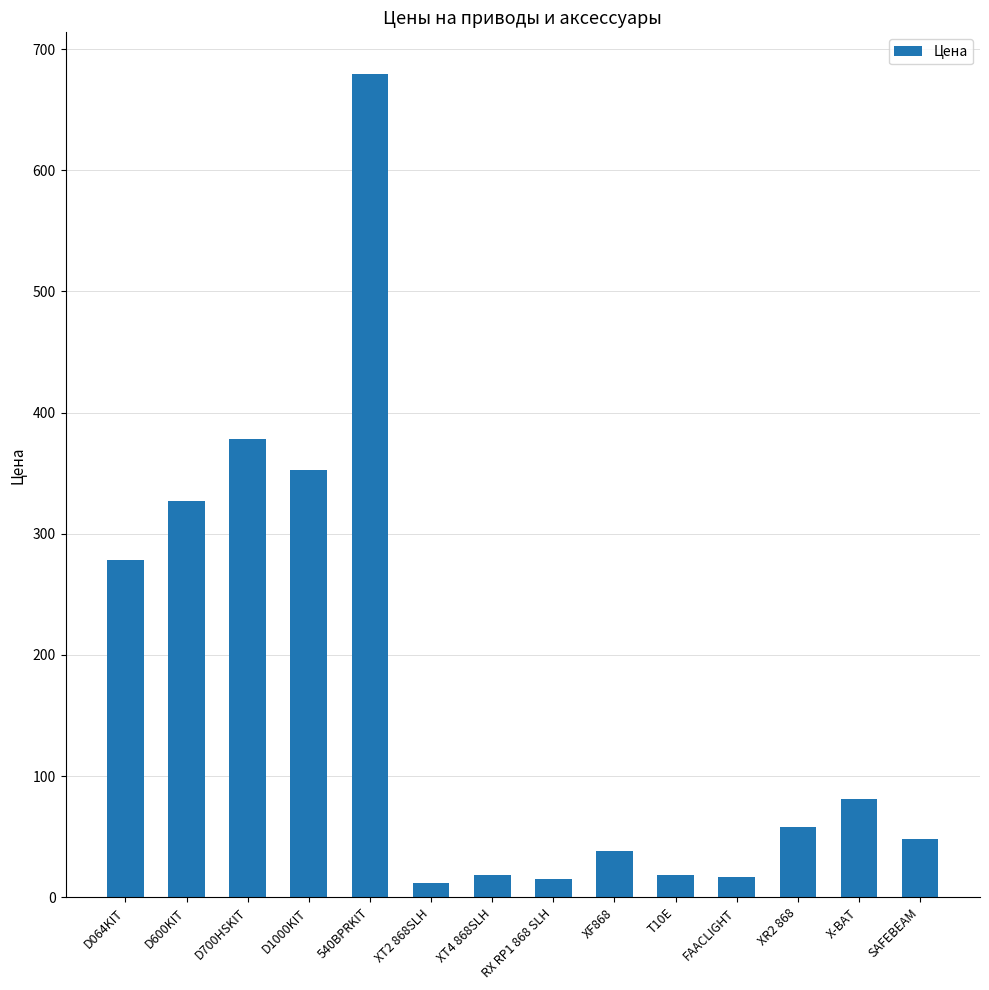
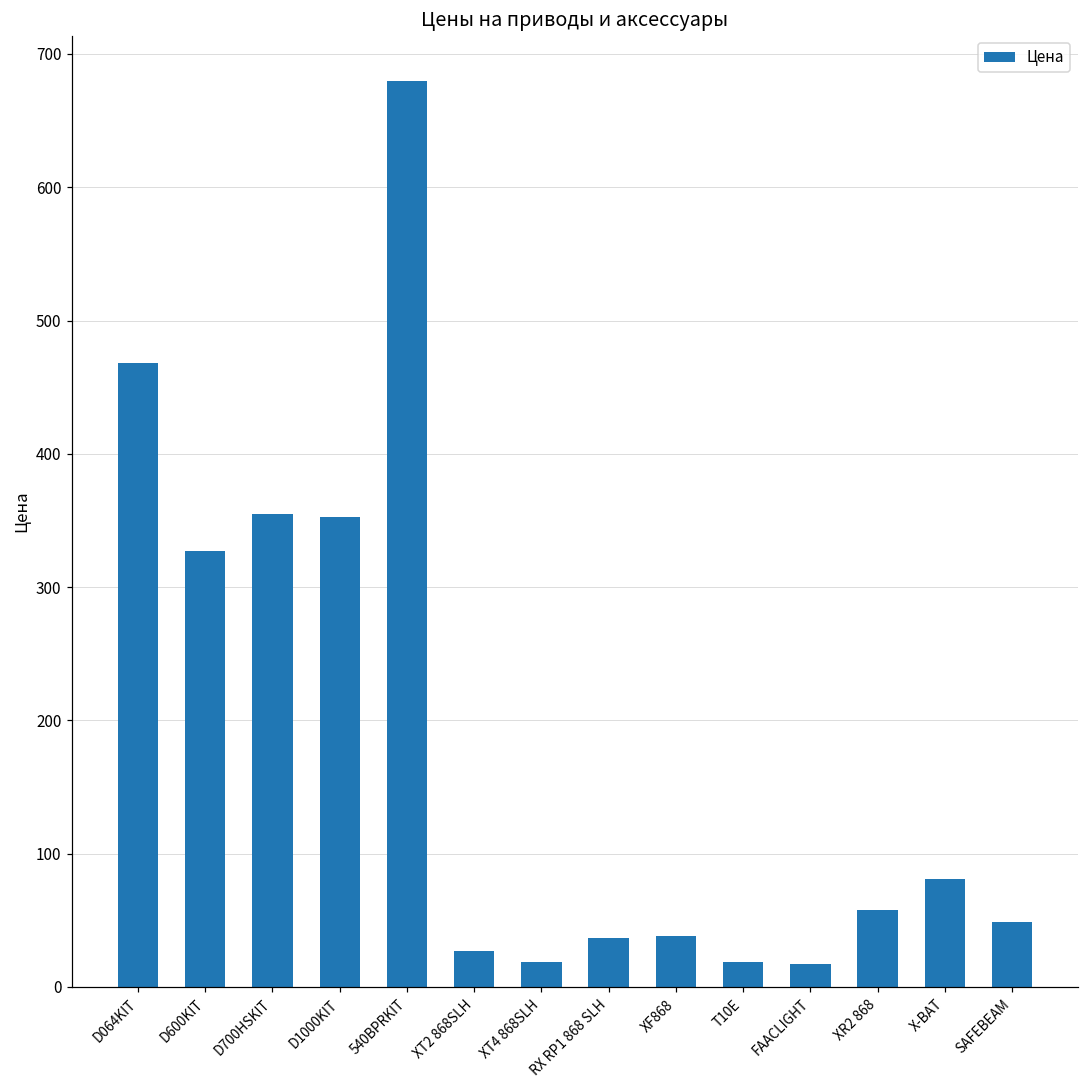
  {
-   "D064KIT": 278,
+   "D064KIT": 468,
    "D600KIT": 327,
-   "D700HSKIT": 378,
+   "D700HSKIT": 355,
    "D1000KIT": 352,
    "540BPRKIT": 680,
-   "XT2 868SLH": 12,
+   "XT2 868SLH": 27,
    "XT4 868SLH": 19,
-   "RX RP1 868 SLH": 15,
+   "RX RP1 868 SLH": 37,
    "XF868": 38,
    "T10E": 19,
    "FAACLIGHT": 17,
    "XR2 868": 58,
    "X-BAT": 81,
    "SAFEBEAM": 48
  }
